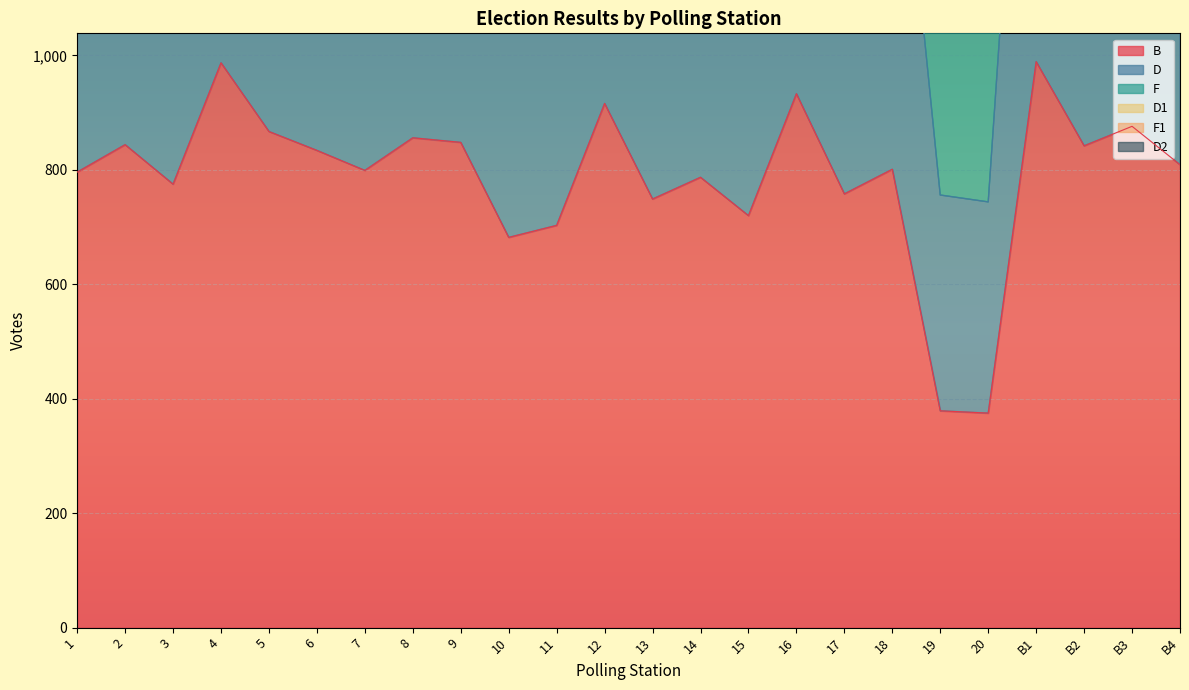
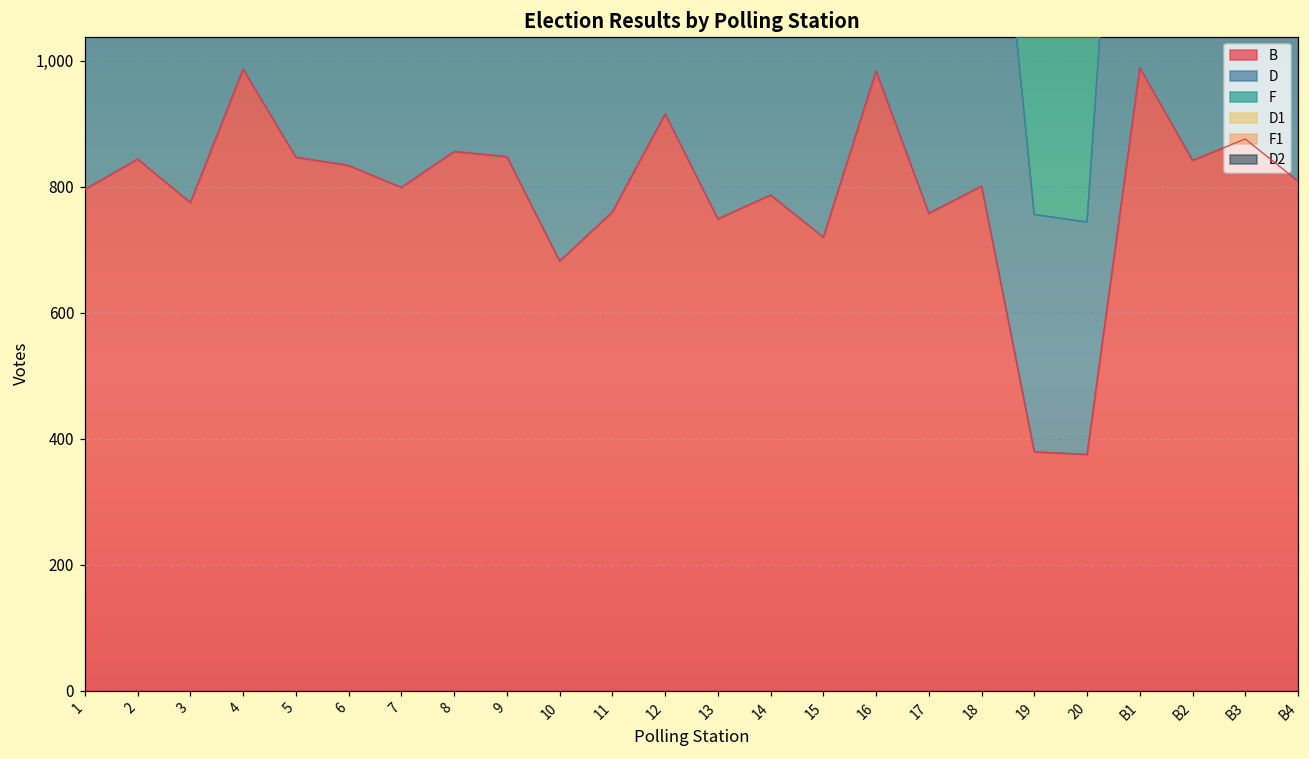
  {
    "B": {
      "1": 800,
      "2": 840,
      "3": 780,
      "4": 990,
-     "5": 870,
+     "5": 850,
      "6": 830,
      "7": 800,
      "8": 860,
      "9": 850,
      "10": 680,
-     "11": 700,
+     "11": 760,
      "12": 920,
      "13": 750,
      "14": 790,
      "15": 720,
-     "16": 930,
+     "16": 980,
      "17": 760,
      "18": 800,
      "19": 380,
      "20": 380,
      "B1": 990,
      "B2": 840,
      "B4": 810
    }
  }
